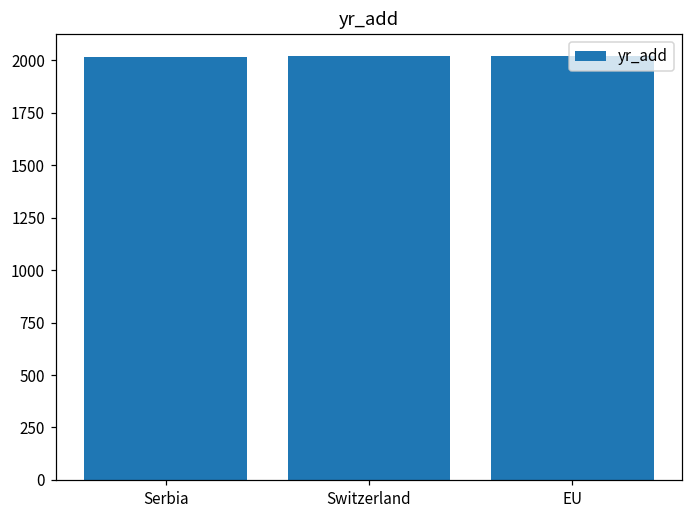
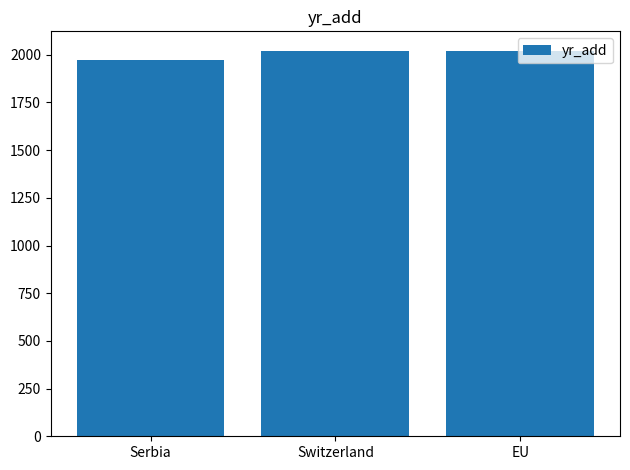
  {
-   "Serbia": 2020,
+   "Serbia": 1970,
    "Switzerland": 2020
  }
